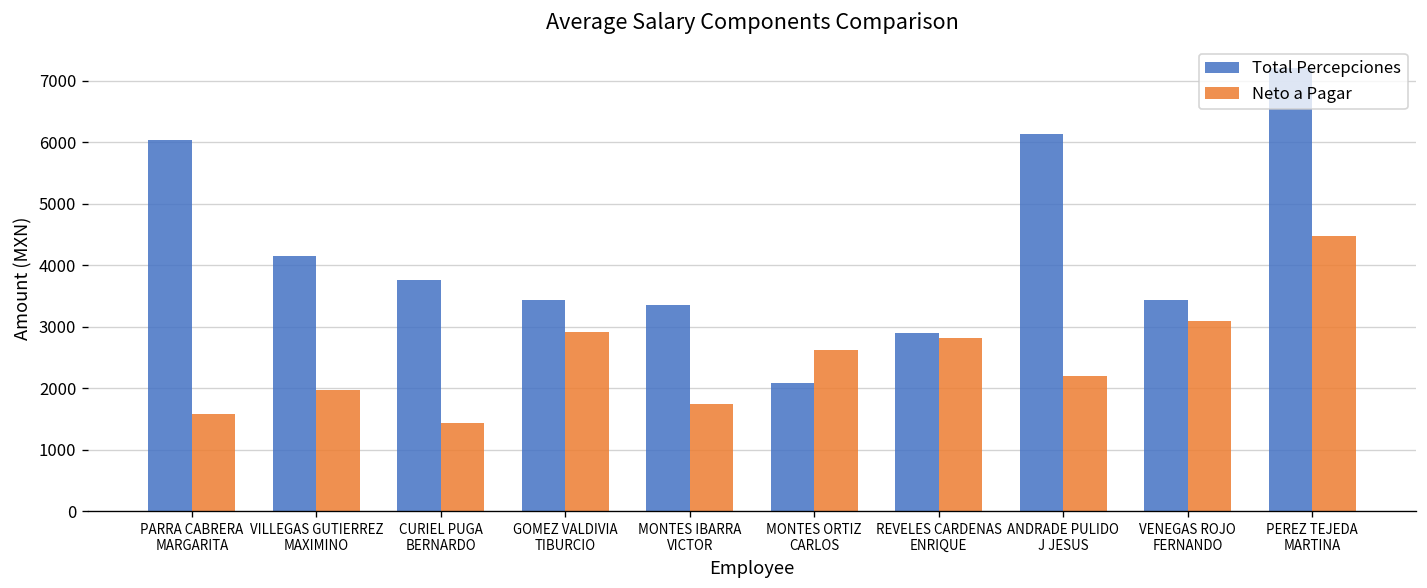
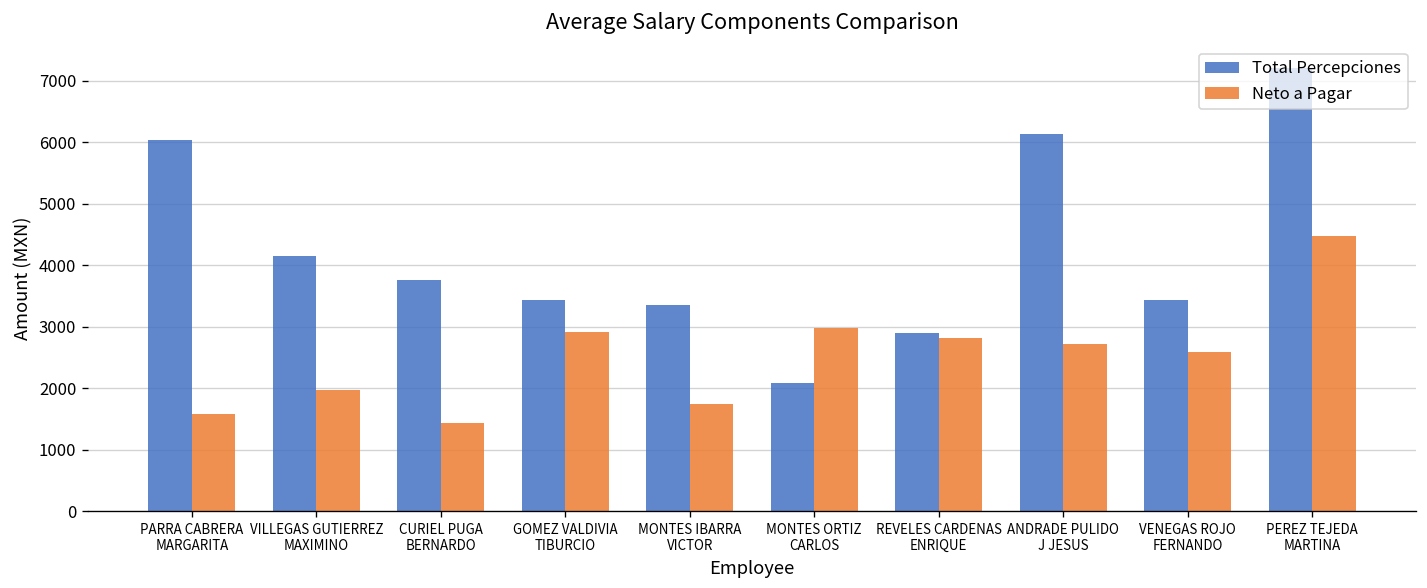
  {
    "Total Percepciones": {
      "PARRA CABRERA MARGARITA": 6000,
      "VILLEGAS GUTIERREZ MAXIMINO": 4200,
      "CURIEL PUGA BERNARDO": 3800,
      "GOMEZ VALDIVIA TIBURCIO": 3400,
      "MONTES IBARRA VICTOR": 3400,
      "MONTES ORTIZ CARLOS": 2100,
      "REVELES CARDENAS ENRIQUE": 2900,
      "ANDRADE PULIDO J JESUS": 6100,
      "VENEGAS ROJO FERNANDO": 3400
    },
    "Neto a Pagar": {
      "PARRA CABRERA MARGARITA": 1600,
      "VILLEGAS GUTIERREZ MAXIMINO": 2000,
      "CURIEL PUGA BERNARDO": 1400,
      "GOMEZ VALDIVIA TIBURCIO": 2900,
      "MONTES IBARRA VICTOR": 1700,
-     "MONTES ORTIZ CARLOS": 2600,
+     "MONTES ORTIZ CARLOS": 3000,
      "REVELES CARDENAS ENRIQUE": 2800,
-     "ANDRADE PULIDO J JESUS": 2200,
-     "VENEGAS ROJO FERNANDO": 3100,
+     "ANDRADE PULIDO J JESUS": 2700,
+     "VENEGAS ROJO FERNANDO": 2600,
      "PEREZ TEJEDA MARTINA": 4500
    }
  }
